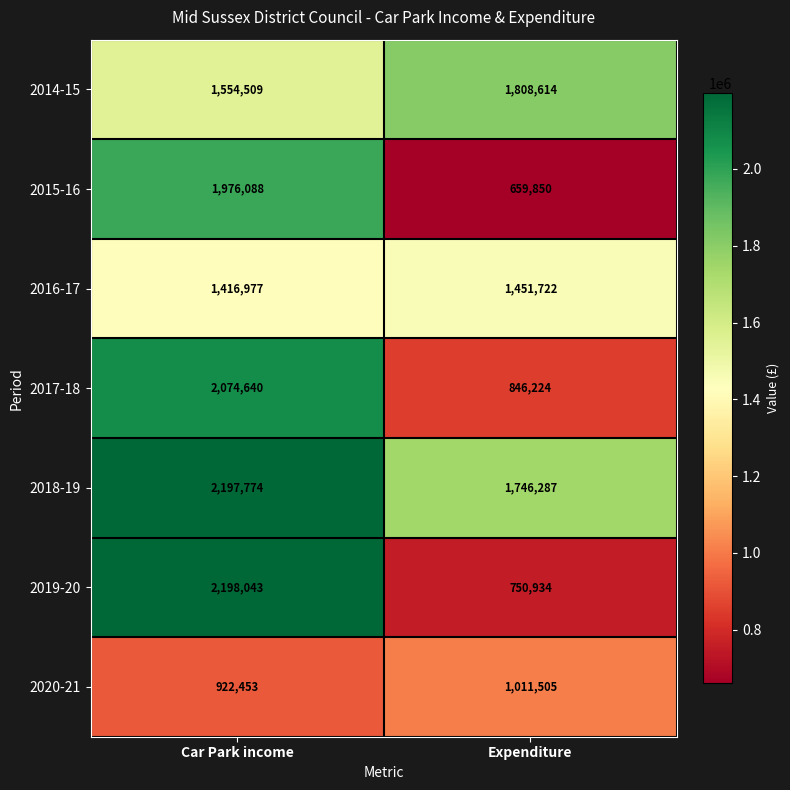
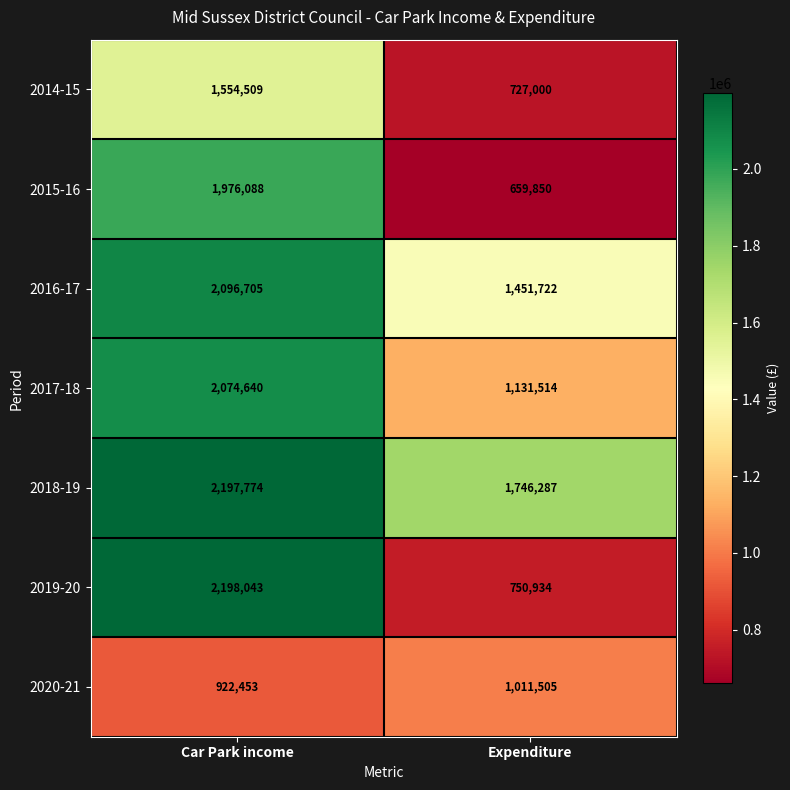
  {
    "2014-15": {
      "Car Park income": "1,554,509",
-     "Expenditure": "1,808,614"
+     "Expenditure": "727,000"
    },
    "2015-16": {
      "Car Park income": "1,976,088",
      "Expenditure": "659,850"
    },
    "2016-17": {
-     "Car Park income": "1,416,977",
+     "Car Park income": "2,096,705",
      "Expenditure": "1,451,722"
    },
    "2017-18": {
      "Car Park income": "2,074,640",
-     "Expenditure": "846,224"
+     "Expenditure": "1,131,514"
    },
    "2018-19": {
      "Car Park income": "2,197,774",
      "Expenditure": "1,746,287"
    },
    "2019-20": {
      "Car Park income": "2,198,043",
      "Expenditure": "750,934"
    },
    "2020-21": {
      "Car Park income": "922,453",
      "Expenditure": "1,011,505"
    }
  }
